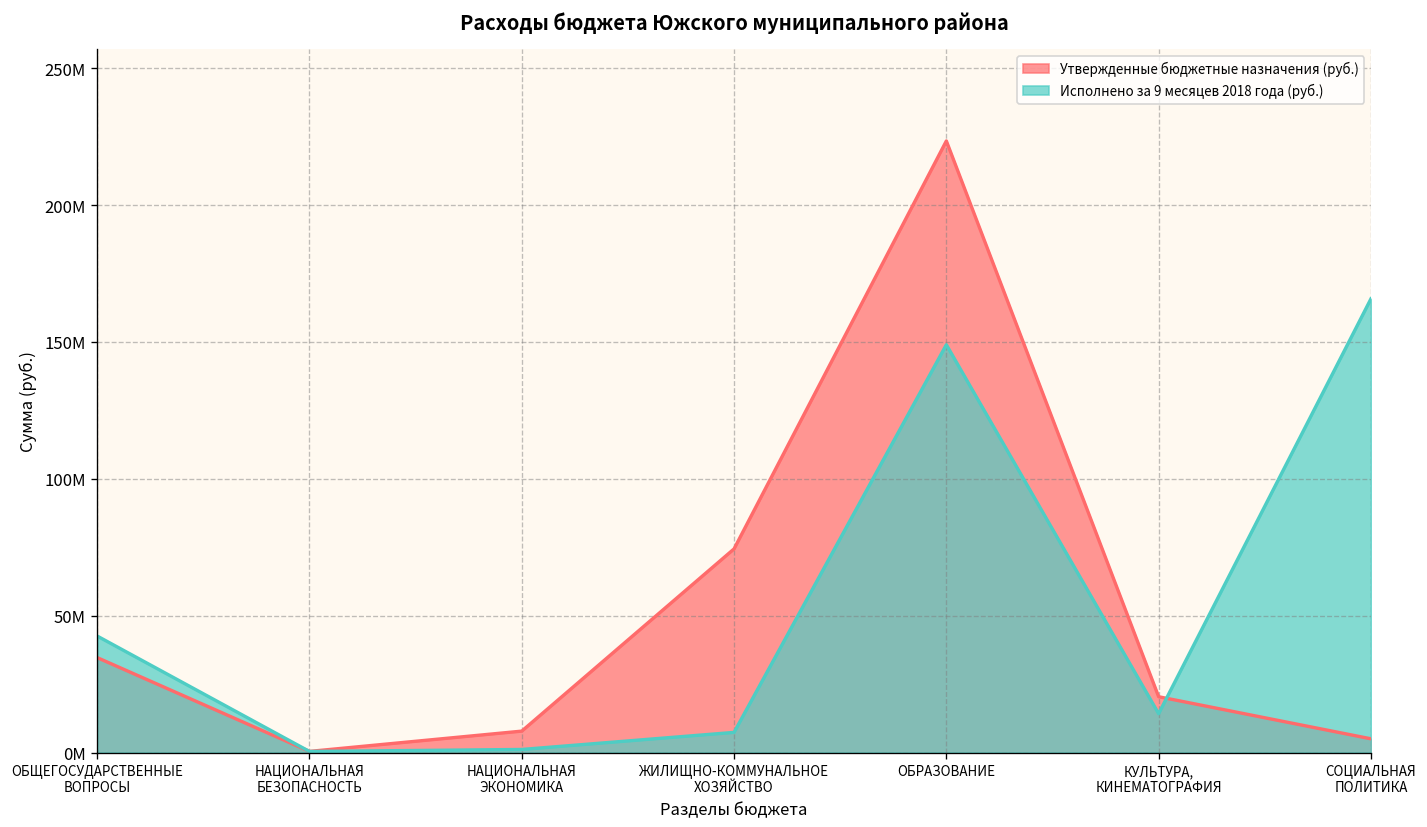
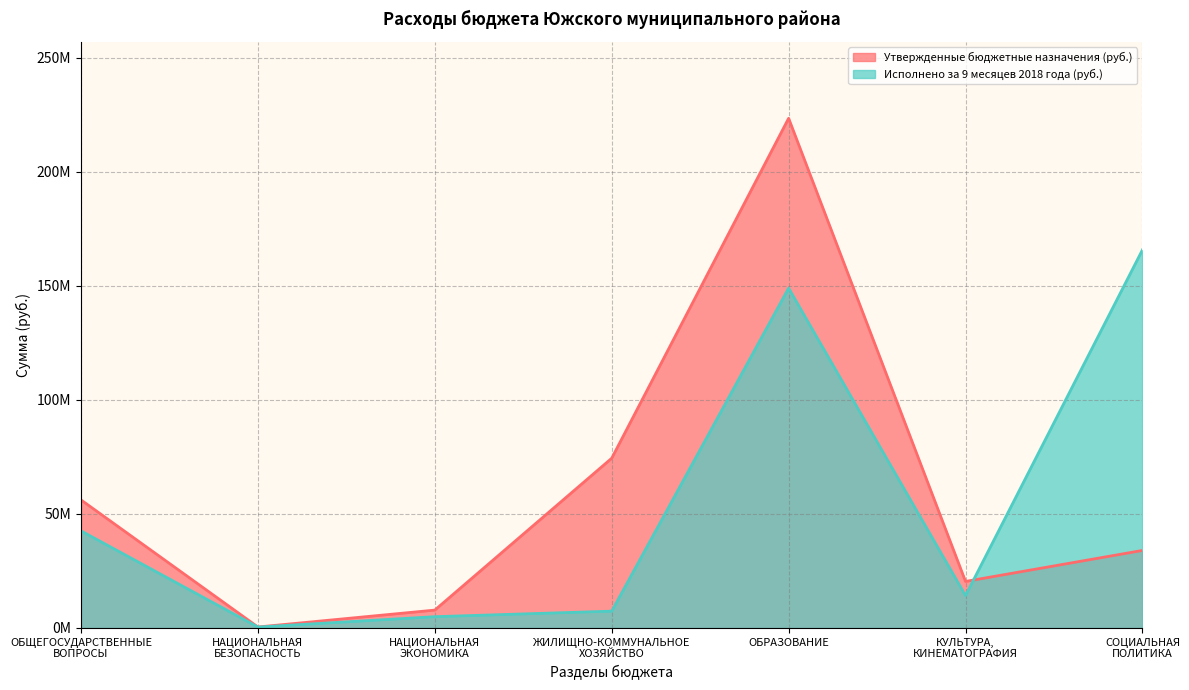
  {
    "Утвержденные бюджетные назначения (руб.)": {
-     "ОБЩЕГОСУДАРСТВЕННЫЕ ВОПРОСЫ": 35000000,
+     "ОБЩЕГОСУДАРСТВЕННЫЕ ВОПРОСЫ": 56000000,
      "НАЦИОНАЛЬНАЯ ЭКОНОМИКА": 8000000,
      "ЖИЛИЩНО-КОММУНАЛЬНОЕ ХОЗЯЙСТВО": 74000000,
      "ОБРАЗОВАНИЕ": 223000000,
      "КУЛЬТУРА, КИНЕМАТОГРАФИЯ": 20000000,
-     "СОЦИАЛЬНАЯ ПОЛИТИКА": 5000000
+     "СОЦИАЛЬНАЯ ПОЛИТИКА": 34000000
    },
    "Исполнено за 9 месяцев 2018 года (руб.)": {
      "ОБЩЕГОСУДАРСТВЕННЫЕ ВОПРОСЫ": 43000000,
-     "НАЦИОНАЛЬНАЯ ЭКОНОМИКА": 1000000,
+     "НАЦИОНАЛЬНАЯ ЭКОНОМИКА": 5000000,
      "ЖИЛИЩНО-КОММУНАЛЬНОЕ ХОЗЯЙСТВО": 7000000,
      "ОБРАЗОВАНИЕ": 149000000,
      "КУЛЬТУРА, КИНЕМАТОГРАФИЯ": 14000000,
      "СОЦИАЛЬНАЯ ПОЛИТИКА": 166000000
    }
  }
